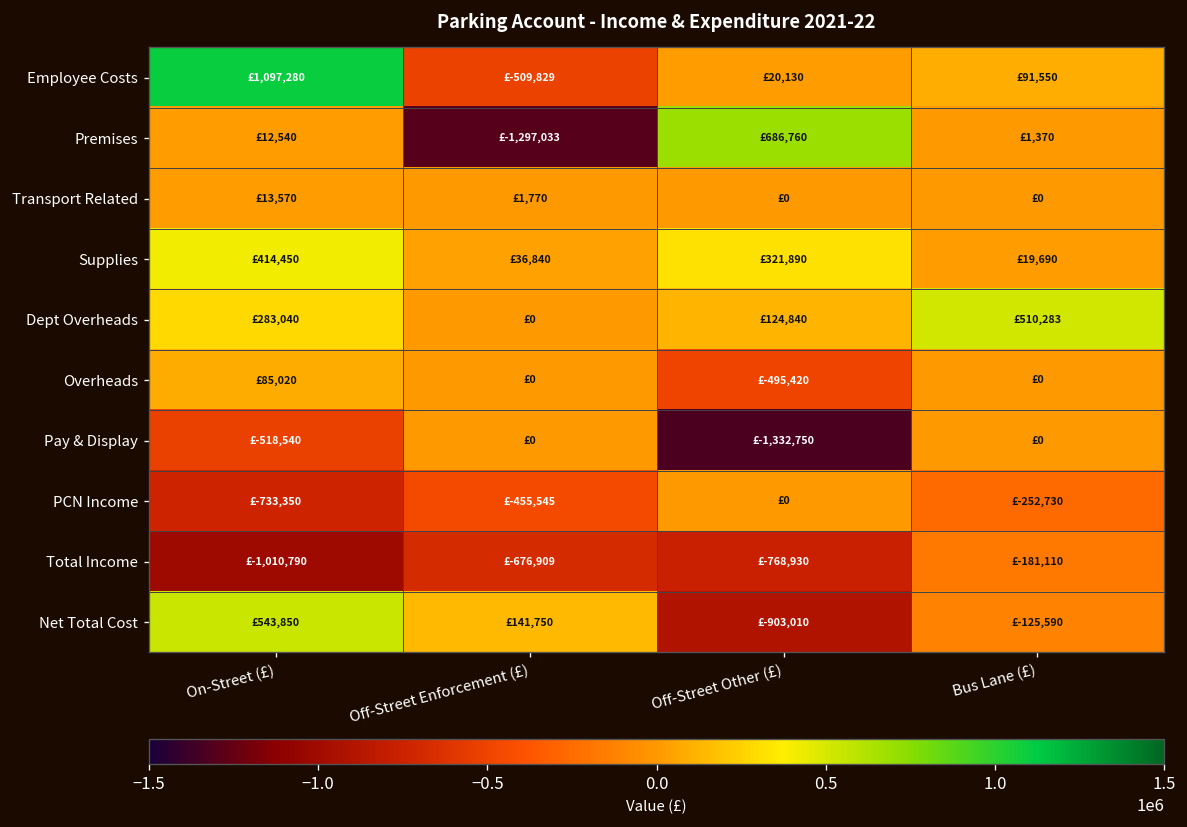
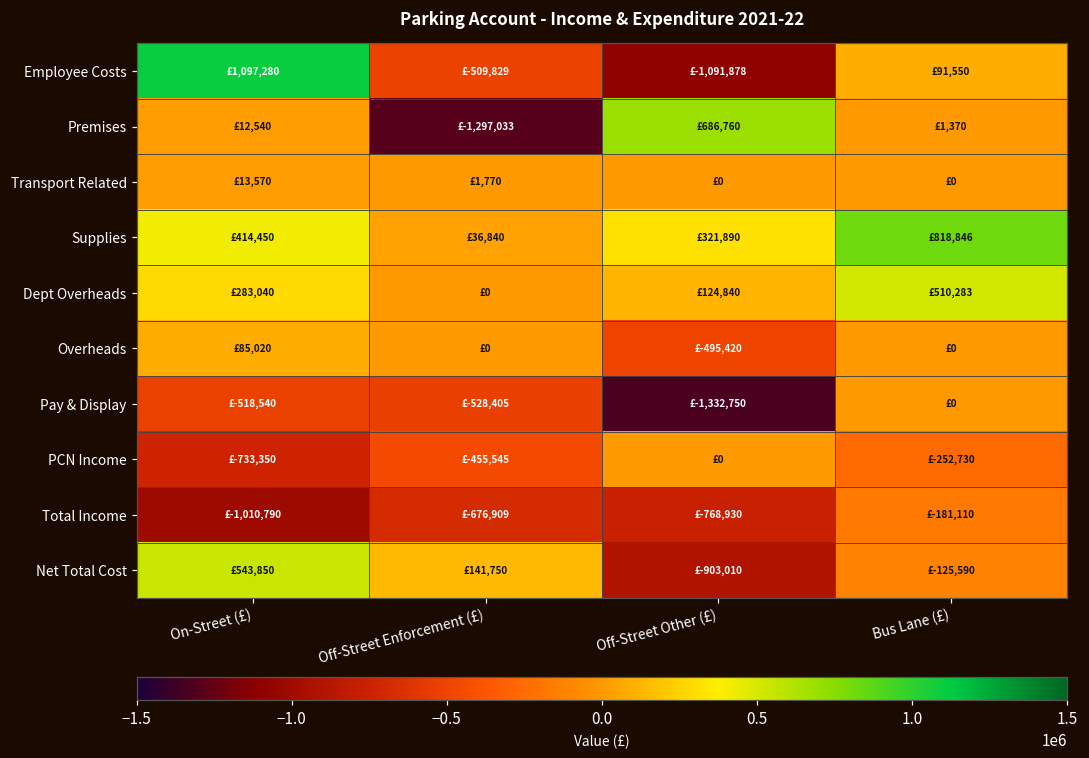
  {
    "Employee Costs": {
      "On-Street (£)": "£1,097,280",
      "Off-Street Enforcement (£)": "£-509,829",
-     "Off-Street Other (£)": "£20,130",
+     "Off-Street Other (£)": "£-1,091,878",
      "Bus Lane (£)": "£91,550"
    },
    "Premises": {
      "On-Street (£)": "£12,540",
      "Off-Street Enforcement (£)": "£-1,297,033",
      "Off-Street Other (£)": "£686,760",
      "Bus Lane (£)": "£1,370"
    },
    "Transport Related": {
      "On-Street (£)": "£13,570",
      "Off-Street Enforcement (£)": "£1,770",
      "Off-Street Other (£)": "£0",
      "Bus Lane (£)": "£0"
    },
    "Supplies": {
      "On-Street (£)": "£414,450",
      "Off-Street Enforcement (£)": "£36,840",
      "Off-Street Other (£)": "£321,890",
-     "Bus Lane (£)": "£19,690"
+     "Bus Lane (£)": "£818,846"
    },
    "Dept Overheads": {
      "On-Street (£)": "£283,040",
      "Off-Street Enforcement (£)": "£0",
      "Off-Street Other (£)": "£124,840",
      "Bus Lane (£)": "£510,283"
    },
    "Overheads": {
      "On-Street (£)": "£85,020",
      "Off-Street Enforcement (£)": "£0",
      "Off-Street Other (£)": "£-495,420",
      "Bus Lane (£)": "£0"
    },
    "Pay & Display": {
      "On-Street (£)": "£-518,540",
-     "Off-Street Enforcement (£)": "£0",
+     "Off-Street Enforcement (£)": "£-528,405",
      "Off-Street Other (£)": "£-1,332,750",
      "Bus Lane (£)": "£0"
    },
    "PCN Income": {
      "On-Street (£)": "£-733,350",
      "Off-Street Enforcement (£)": "£-455,545",
      "Off-Street Other (£)": "£0",
      "Bus Lane (£)": "£-252,730"
    },
    "Total Income": {
      "On-Street (£)": "£-1,010,790",
      "Off-Street Enforcement (£)": "£-676,909",
      "Off-Street Other (£)": "£-768,930",
      "Bus Lane (£)": "£-181,110"
    },
    "Net Total Cost": {
      "On-Street (£)": "£543,850",
      "Off-Street Enforcement (£)": "£141,750",
      "Off-Street Other (£)": "£-903,010",
      "Bus Lane (£)": "£-125,590"
    }
  }
